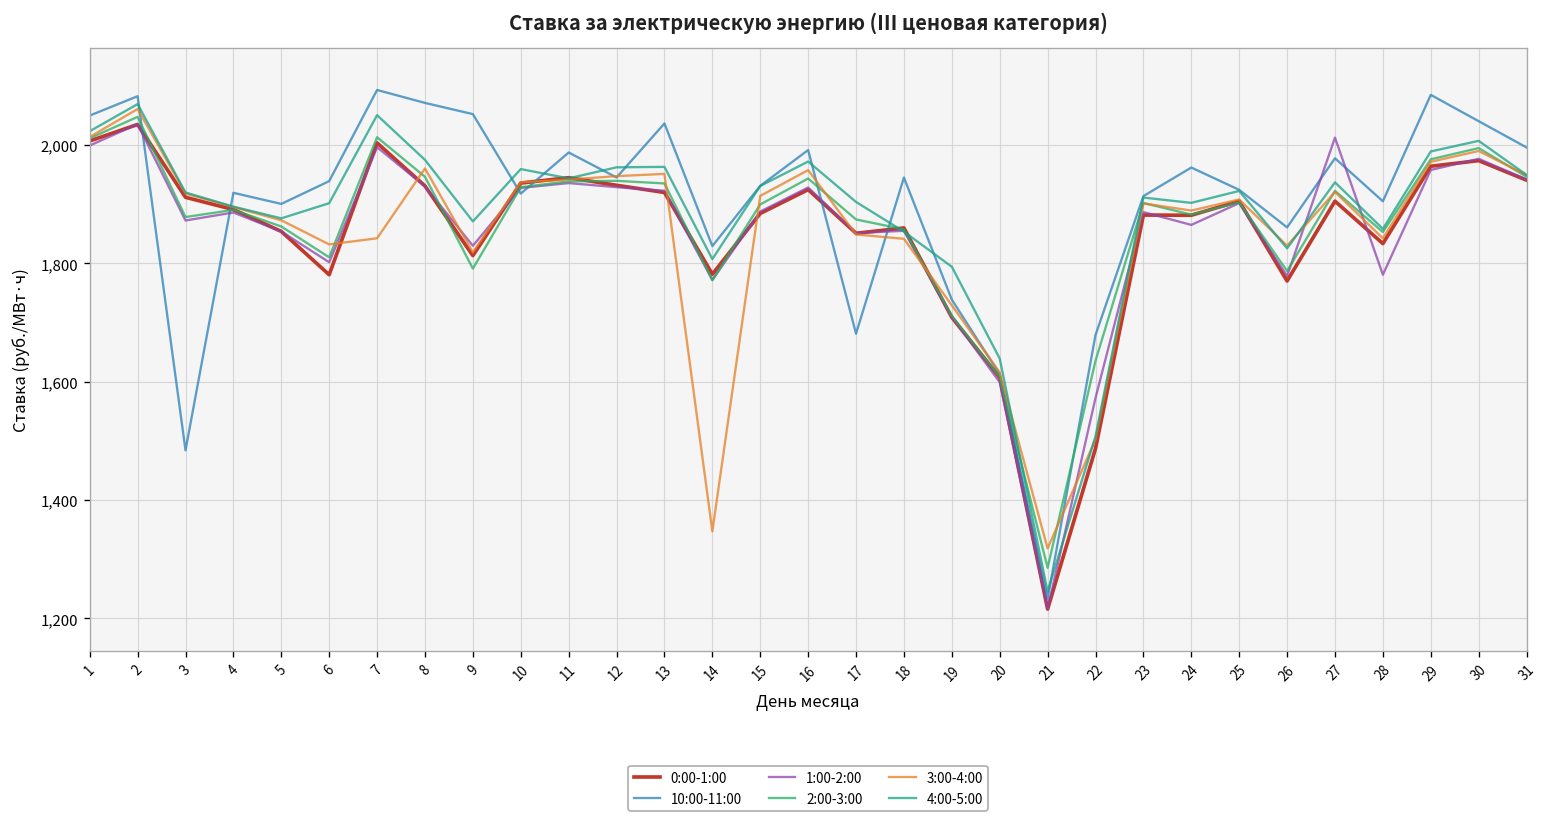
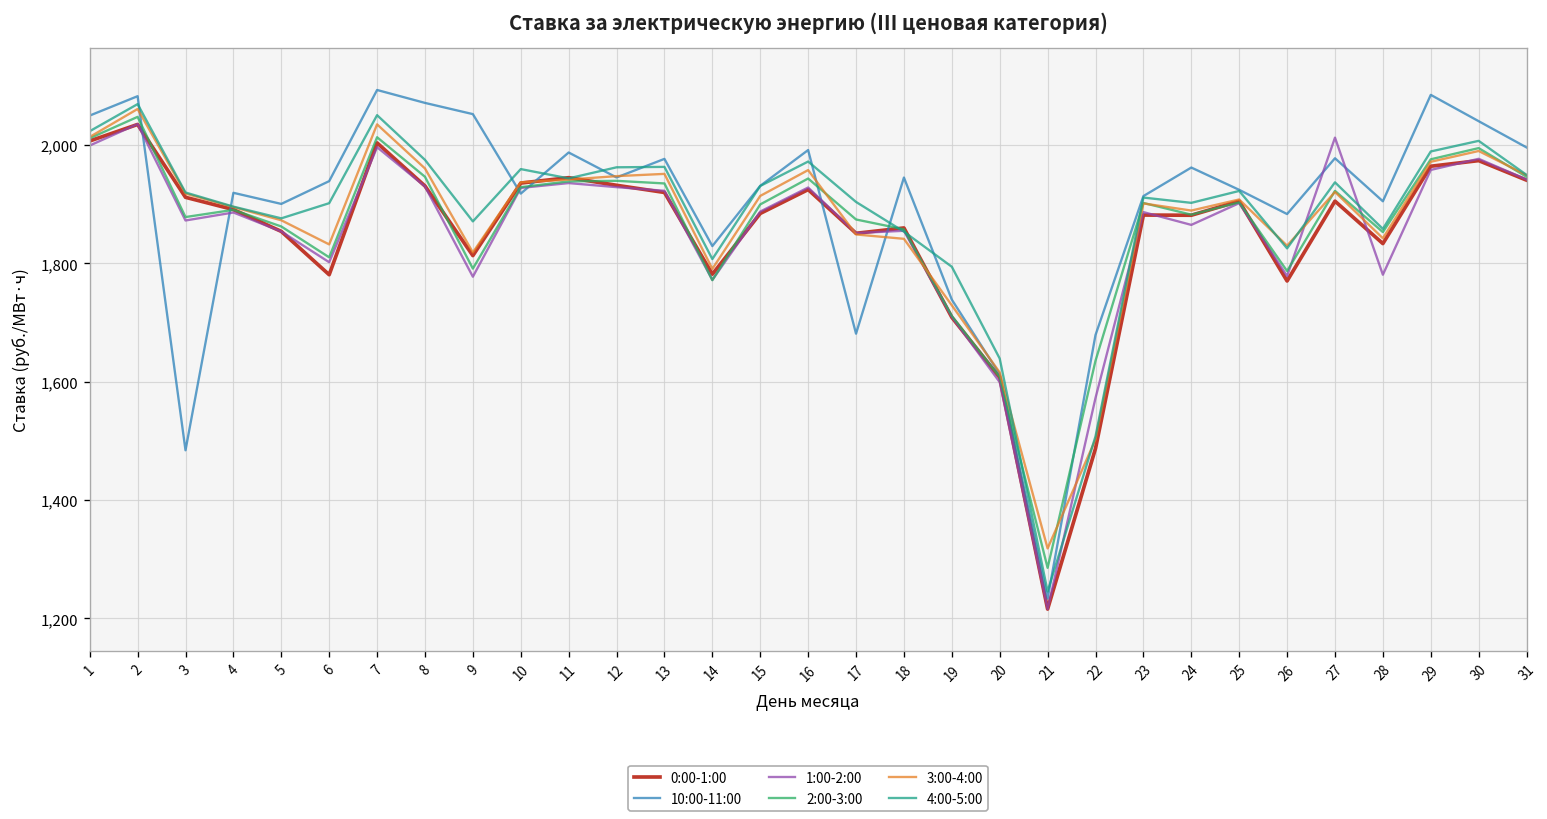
  {
    "0:00-1:00": {
      "3": "1,910",
      "6": "1,780",
      "7": "2,000",
      "9": "1,810",
      "14": "1,780",
      "22": "1,490",
      "26": "1,770",
      "27": "1,910",
      "28": "1,830",
      "29": "1,960"
    },
    "10:00-11:00": {
      "1": "2,050",
      "2": "2,080",
      "3": "1,480",
      "4": "1,920",
      "5": "1,900",
      "6": "1,940",
      "7": "2,090",
      "8": "2,070",
      "9": "2,050",
      "10": "1,920",
      "11": "1,990",
-     "13": "2,040",
+     "13": "1,980",
      "14": "1,830",
      "16": "1,990",
      "17": "1,680",
      "18": "1,950",
      "19": "1,740",
      "21": "1,230",
      "22": "1,680",
      "24": "1,960",
-     "26": "1,860",
+     "26": "1,880",
      "27": "1,980",
      "28": "1,910",
      "29": "2,080",
      "30": "2,040",
      "31": "2,000"
    },
    "1:00-2:00": {
      "1": "2,000",
      "3": "1,870",
      "6": "1,800",
      "7": "2,000",
-     "9": "1,830",
+     "9": "1,780",
      "20": "1,600",
      "22": "1,570",
      "24": "1,870",
      "26": "1,780",
      "27": "2,010",
      "28": "1,780",
      "29": "1,960"
    },
    "3:00-4:00": {
      "2": "2,060",
      "6": "1,830",
-     "7": "1,840",
+     "7": "2,040",
      "8": "1,960",
      "9": "1,820",
      "13": "1,950",
-     "14": "1,350",
+     "14": "1,790",
      "15": "1,910",
      "16": "1,960",
      "18": "1,840",
      "19": "1,730",
      "21": "1,320",
      "22": "1,500",
      "24": "1,890",
      "28": "1,840"
    }
  }
